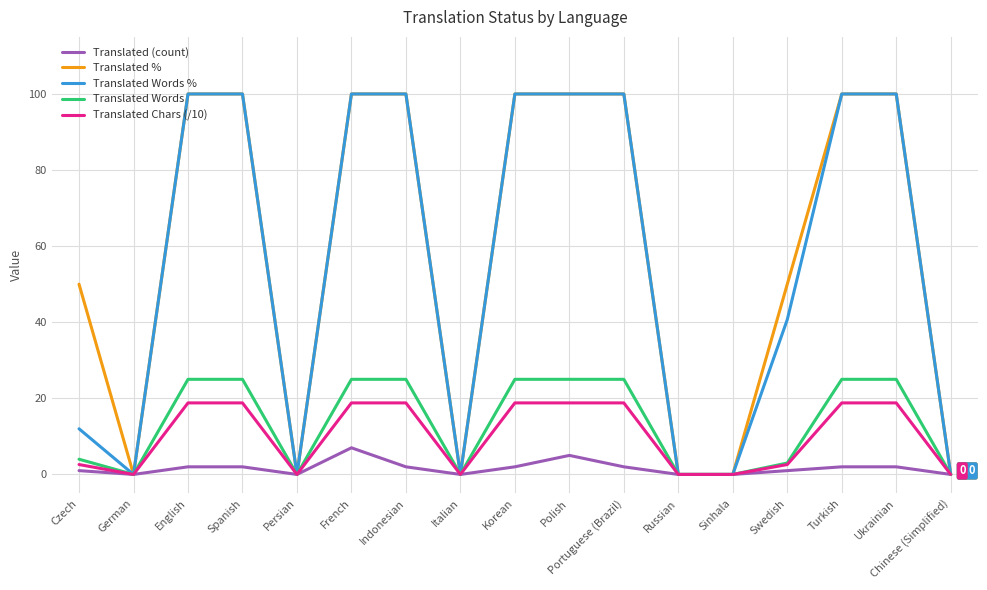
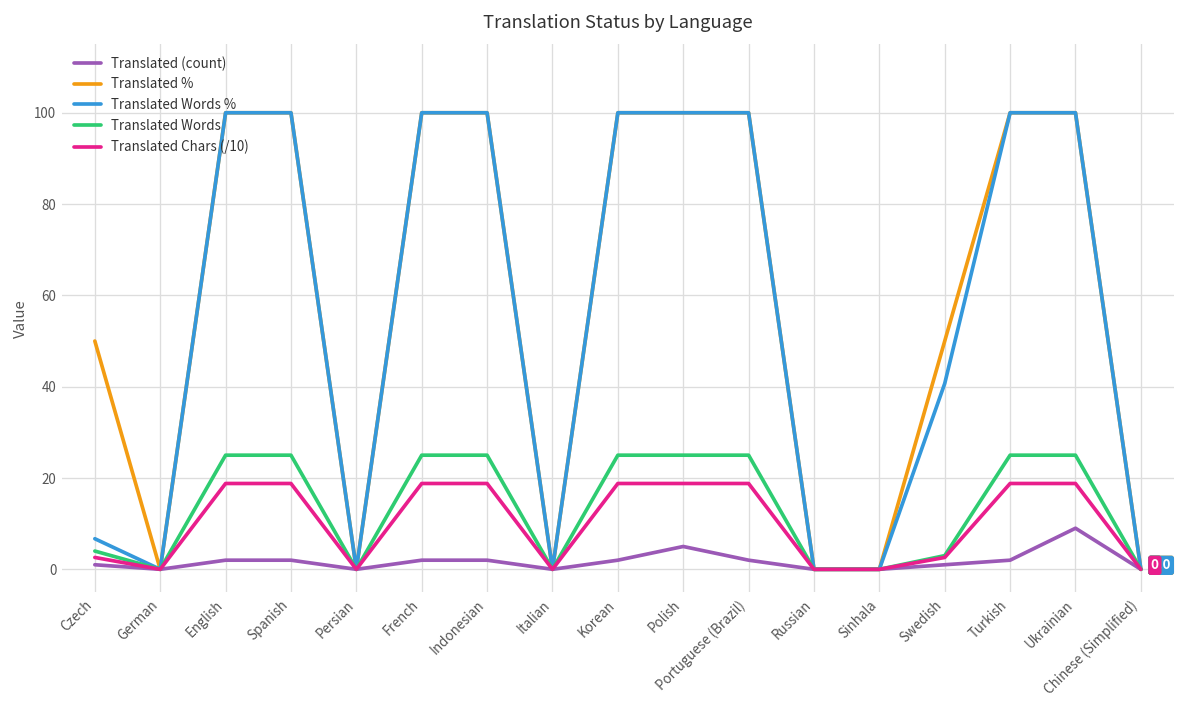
  {
    "Translated (count)": {
      "Czech": 1,
      "English": 2,
      "Spanish": 2,
-     "French": 7,
+     "French": 2,
      "Indonesian": 2,
      "Korean": 2,
      "Polish": 5,
      "Portuguese (Brazil)": 2,
      "Swedish": 1,
      "Turkish": 2,
-     "Ukrainian": 2
+     "Ukrainian": 9
    },
    "Translated %": {
      "Czech": 50,
      "Swedish": 50
    },
    "Translated Words %": {
-     "Czech": 12,
+     "Czech": 7,
      "Swedish": 41
    },
    "Translated Words": {
      "Czech": 4,
      "English": 25,
      "Spanish": 25,
      "French": 25,
      "Indonesian": 25,
      "Korean": 25,
      "Polish": 25,
      "Portuguese (Brazil)": 25,
      "Turkish": 25,
      "Ukrainian": 25
    },
    "Translated Chars (/10)": {
      "Czech": 3,
      "English": 19,
      "Spanish": 19,
      "French": 19,
      "Indonesian": 19,
      "Korean": 19,
      "Polish": 19,
      "Portuguese (Brazil)": 19,
      "Turkish": 19,
      "Ukrainian": 19
    }
  }
